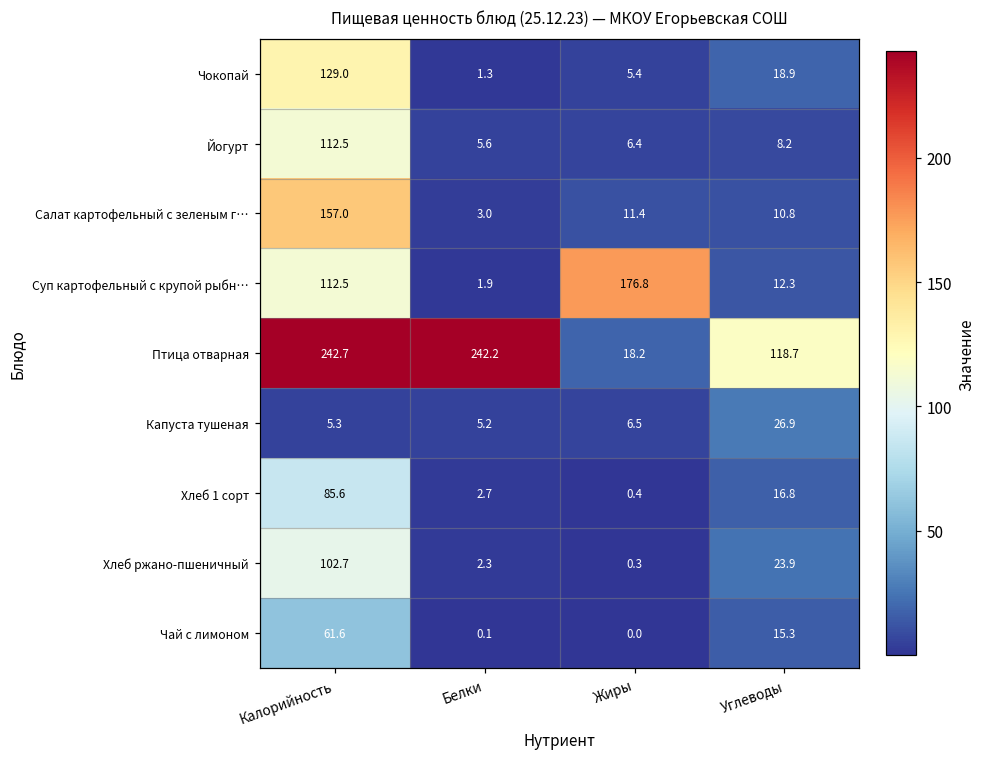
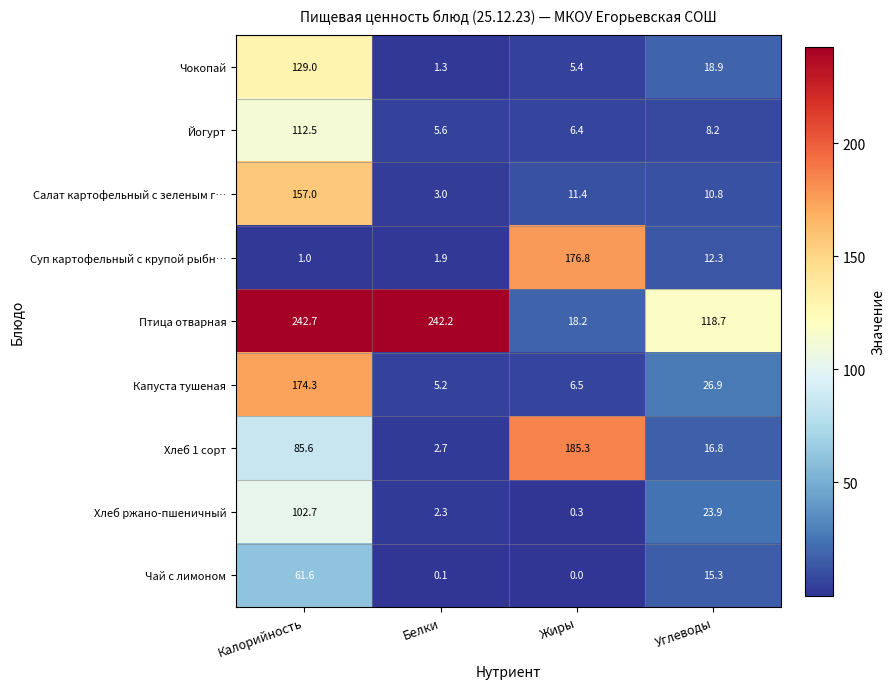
  {
    "Чокопай": {
      "Калорийность": 129.0,
      "Белки": 1.3,
      "Жиры": 5.4,
      "Углеводы": 18.9
    },
    "Йогурт": {
      "Калорийность": 112.5,
      "Белки": 5.6,
      "Жиры": 6.4,
      "Углеводы": 8.2
    },
    "Салат картофельный с зеленым г…": {
      "Калорийность": 157.0,
      "Белки": 3.0,
      "Жиры": 11.4,
      "Углеводы": 10.8
    },
    "Суп картофельный с крупой рыбн…": {
-     "Калорийность": 112.5,
+     "Калорийность": 1.0,
      "Белки": 1.9,
      "Жиры": 176.8,
      "Углеводы": 12.3
    },
    "Птица отварная": {
      "Калорийность": 242.7,
      "Белки": 242.2,
      "Жиры": 18.2,
      "Углеводы": 118.7
    },
    "Капуста тушеная": {
-     "Калорийность": 5.3,
+     "Калорийность": 174.3,
      "Белки": 5.2,
      "Жиры": 6.5,
      "Углеводы": 26.9
    },
    "Хлеб 1 сорт": {
      "Калорийность": 85.6,
      "Белки": 2.7,
-     "Жиры": 0.4,
+     "Жиры": 185.3,
      "Углеводы": 16.8
    },
    "Хлеб ржано-пшеничный": {
      "Калорийность": 102.7,
      "Белки": 2.3,
      "Жиры": 0.3,
      "Углеводы": 23.9
    },
    "Чай с лимоном": {
      "Калорийность": 61.6,
      "Белки": 0.1,
      "Жиры": 0.0,
      "Углеводы": 15.3
    }
  }
